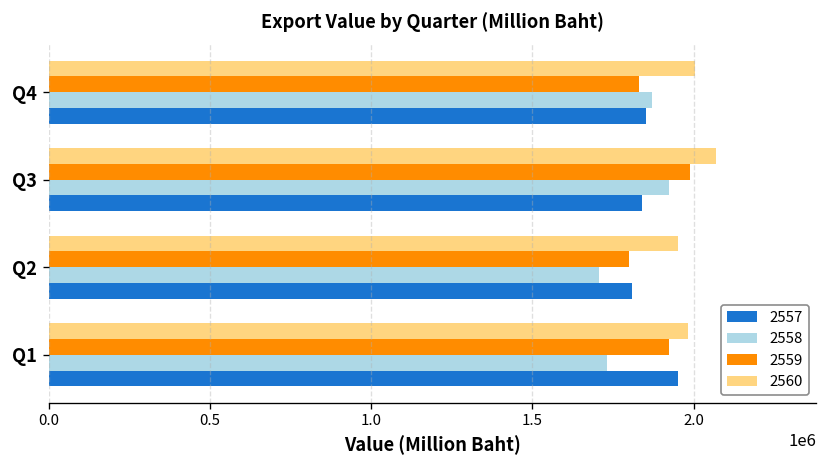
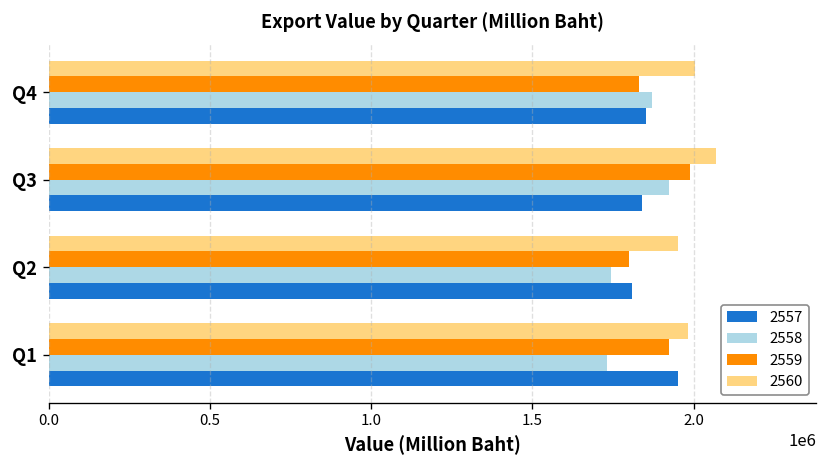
  {
    "2557": {
      "Q4": 1850000,
      "Q3": 1840000,
      "Q2": 1810000,
      "Q1": 1950000
    },
    "2558": {
      "Q4": 1870000,
      "Q3": 1920000,
-     "Q2": 1710000,
+     "Q2": 1740000,
      "Q1": 1730000
    },
    "2559": {
      "Q4": 1830000,
      "Q3": 1990000,
      "Q2": 1800000,
      "Q1": 1920000
    },
    "2560": {
      "Q4": 2000000,
      "Q3": 2070000,
      "Q2": 1950000,
      "Q1": 1980000
    }
  }
